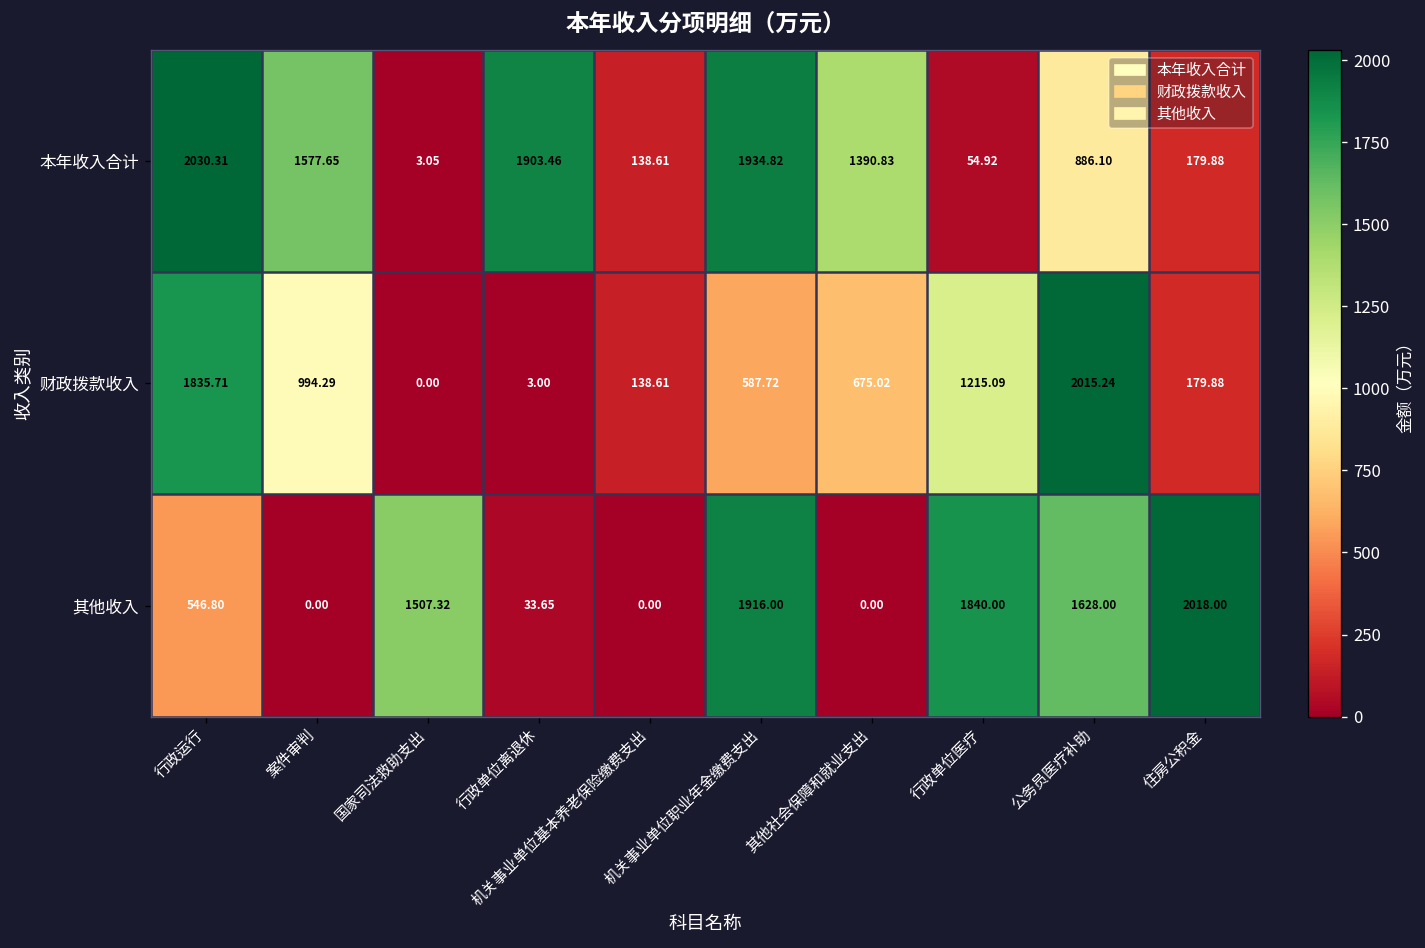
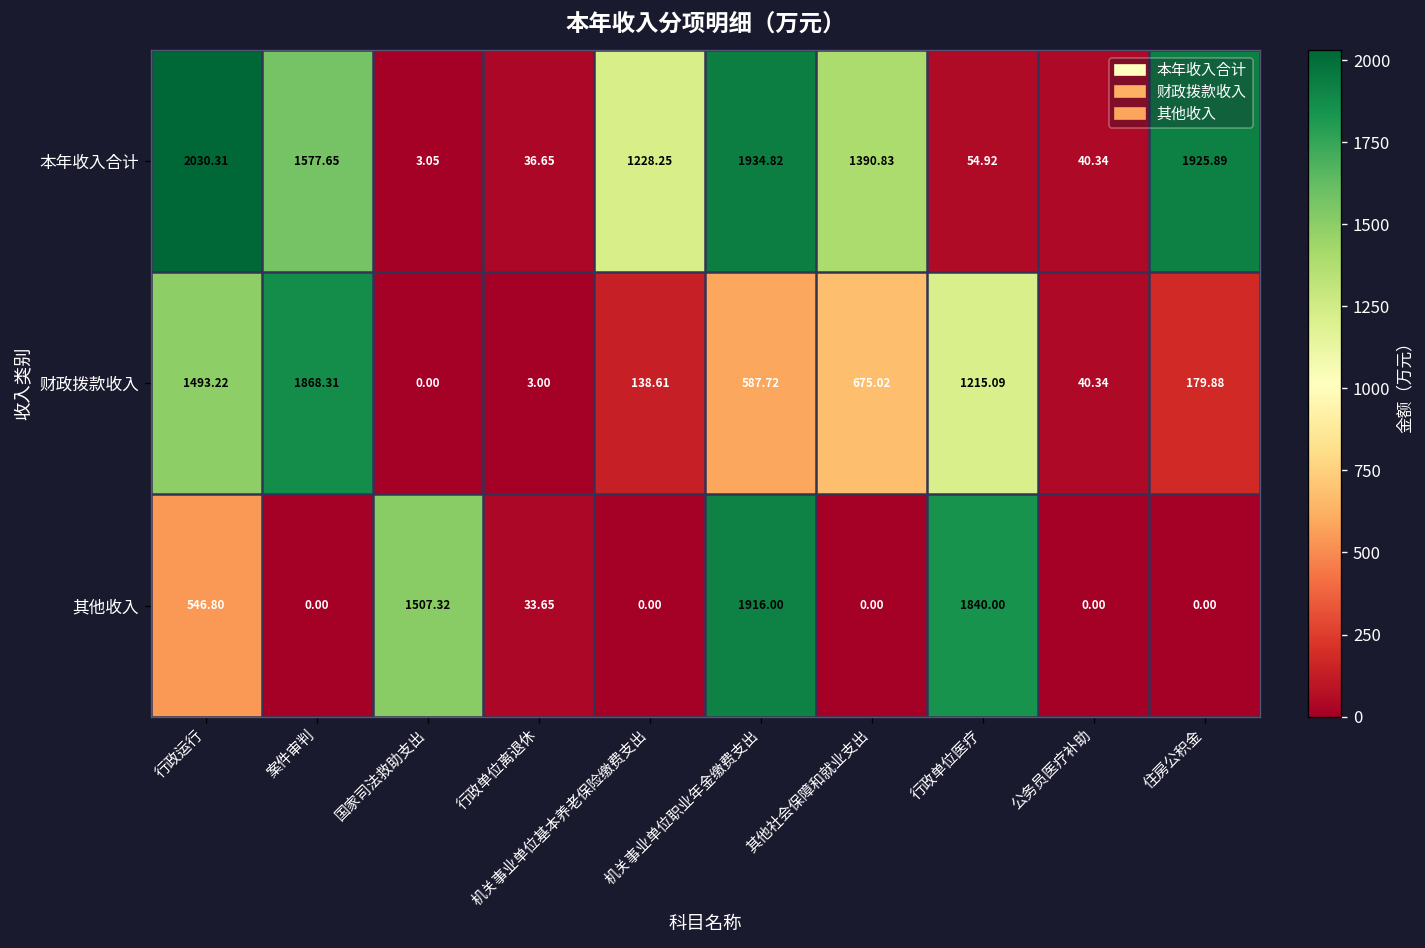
  {
    "本年收入合计": {
      "行政运行": 2030.31,
      "案件审判": 1577.65,
      "国家司法救助支出": 3.05,
-     "行政单位离退休": 1903.46,
-     "机关事业单位基本养老保险缴费支出": 138.61,
+     "行政单位离退休": 36.65,
+     "机关事业单位基本养老保险缴费支出": 1228.25,
      "机关事业单位职业年金缴费支出": 1934.82,
      "其他社会保障和就业支出": 1390.83,
      "行政单位医疗": 54.92,
-     "公务员医疗补助": 886.10,
-     "住房公积金": 179.88
+     "公务员医疗补助": 40.34,
+     "住房公积金": 1925.89
    },
    "财政拨款收入": {
-     "行政运行": 1835.71,
-     "案件审判": 994.29,
+     "行政运行": 1493.22,
+     "案件审判": 1868.31,
      "国家司法救助支出": 0.00,
      "行政单位离退休": 3.00,
      "机关事业单位基本养老保险缴费支出": 138.61,
      "机关事业单位职业年金缴费支出": 587.72,
      "其他社会保障和就业支出": 675.02,
      "行政单位医疗": 1215.09,
-     "公务员医疗补助": 2015.24,
+     "公务员医疗补助": 40.34,
      "住房公积金": 179.88
    },
    "其他收入": {
      "行政运行": 546.80,
      "案件审判": 0.00,
      "国家司法救助支出": 1507.32,
      "行政单位离退休": 33.65,
      "机关事业单位基本养老保险缴费支出": 0.00,
      "机关事业单位职业年金缴费支出": 1916.00,
      "其他社会保障和就业支出": 0.00,
      "行政单位医疗": 1840.00,
-     "公务员医疗补助": 1628.00,
-     "住房公积金": 2018.00
+     "公务员医疗补助": 0.00,
+     "住房公积金": 0.00
    }
  }
